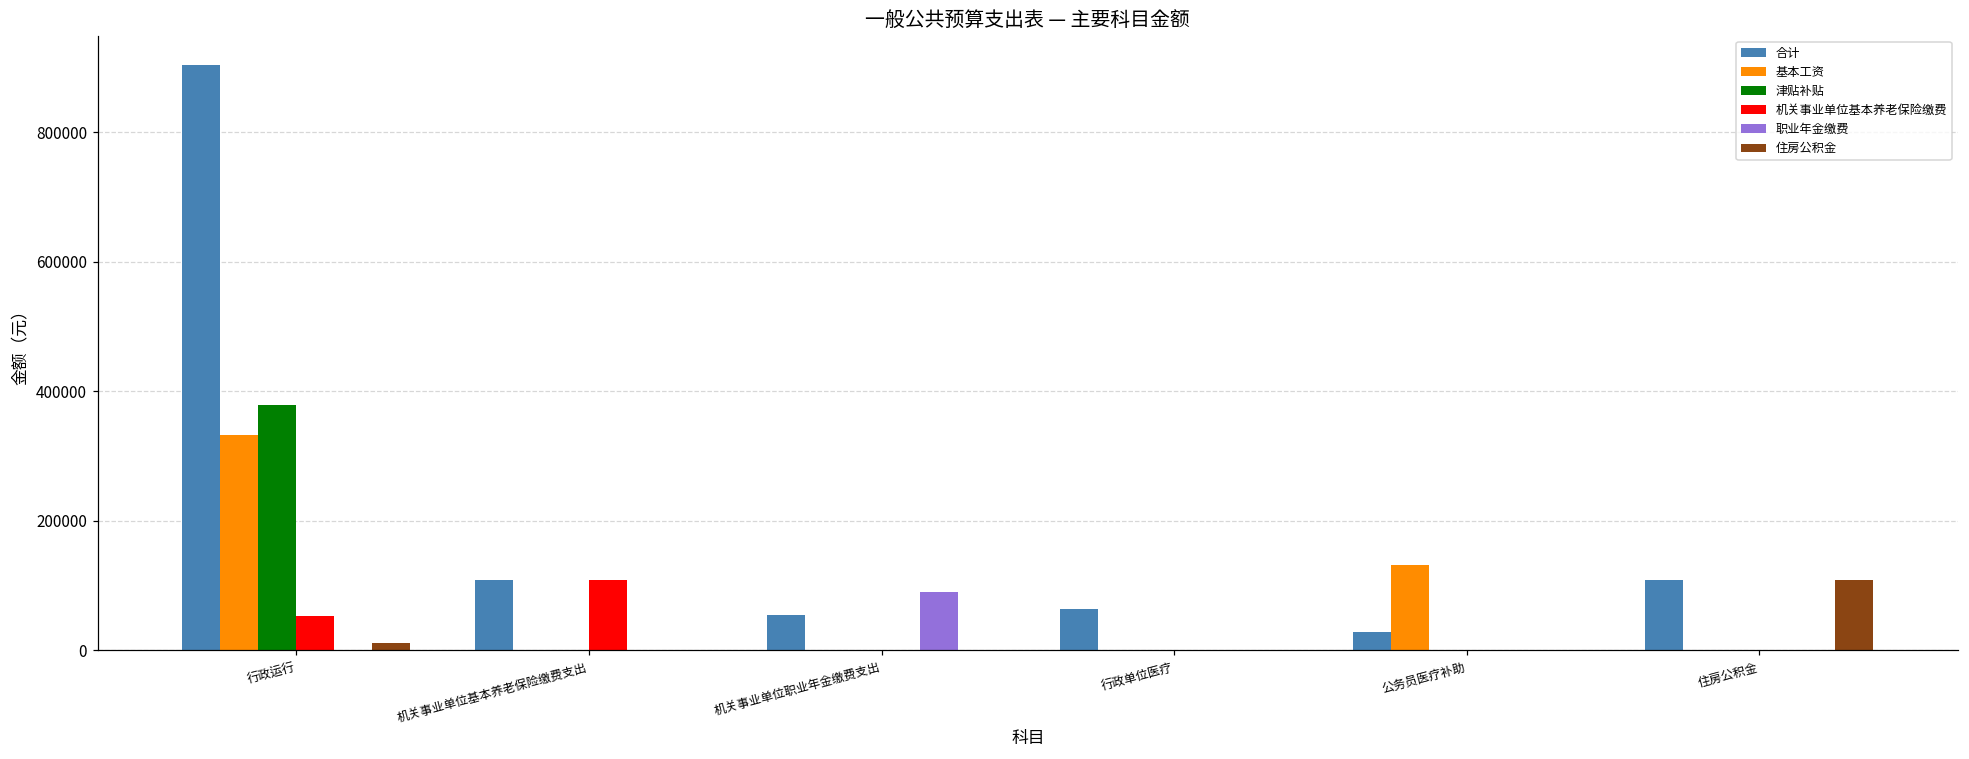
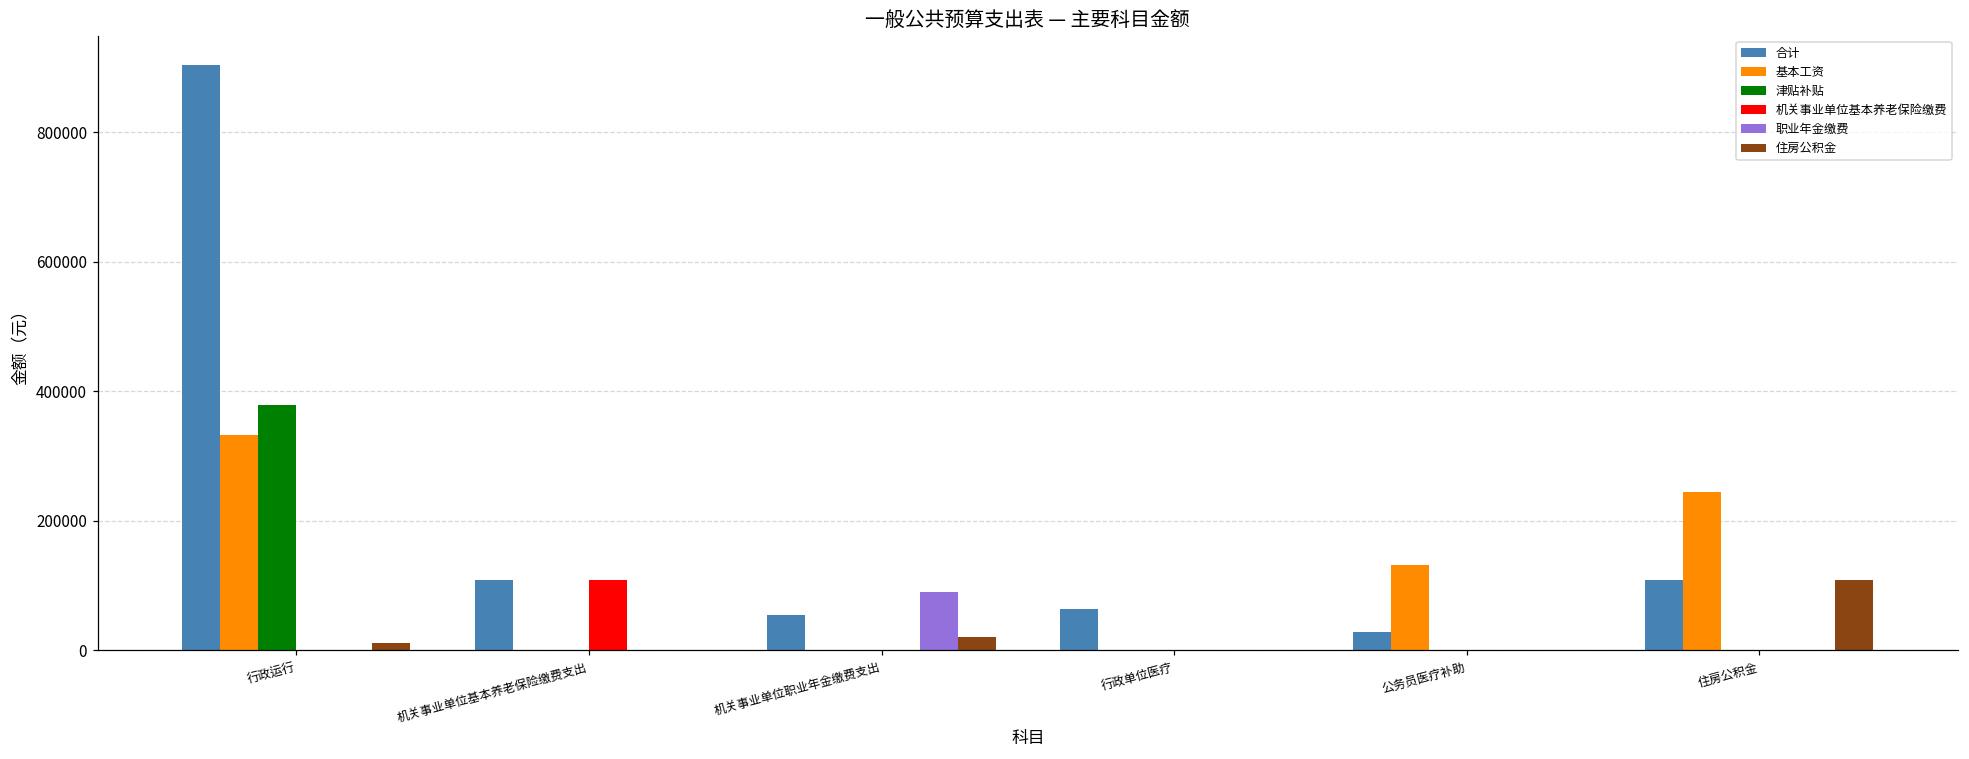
  {
    "合计": {
      "行政运行": 900000,
      "机关事业单位基本养老保险缴费支出": 110000,
      "机关事业单位职业年金缴费支出": 50000,
      "行政单位医疗": 60000,
      "公务员医疗补助": 30000,
      "住房公积金": 110000
    },
    "基本工资": {
      "行政运行": 330000,
      "机关事业单位基本养老保险缴费支出": 0,
      "机关事业单位职业年金缴费支出": 0,
      "行政单位医疗": 0,
      "公务员医疗补助": 130000,
-     "住房公积金": 0
+     "住房公积金": 240000
    },
    "津贴补贴": {
      "行政运行": 380000,
      "机关事业单位基本养老保险缴费支出": 0,
      "机关事业单位职业年金缴费支出": 0,
      "行政单位医疗": 0,
      "公务员医疗补助": 0,
      "住房公积金": 0
    },
    "机关事业单位基本养老保险缴费": {
-     "行政运行": 50000,
+     "行政运行": 0,
      "机关事业单位基本养老保险缴费支出": 110000,
      "机关事业单位职业年金缴费支出": 0,
      "行政单位医疗": 0,
      "公务员医疗补助": 0,
      "住房公积金": 0
    },
    "职业年金缴费": {
      "行政运行": 0,
      "机关事业单位基本养老保险缴费支出": 0,
      "机关事业单位职业年金缴费支出": 90000,
      "行政单位医疗": 0,
      "公务员医疗补助": 0,
      "住房公积金": 0
    },
    "住房公积金": {
      "行政运行": 10000,
      "机关事业单位基本养老保险缴费支出": 0,
-     "机关事业单位职业年金缴费支出": 0,
+     "机关事业单位职业年金缴费支出": 20000,
      "行政单位医疗": 0,
      "公务员医疗补助": 0,
      "住房公积金": 110000
    }
  }
